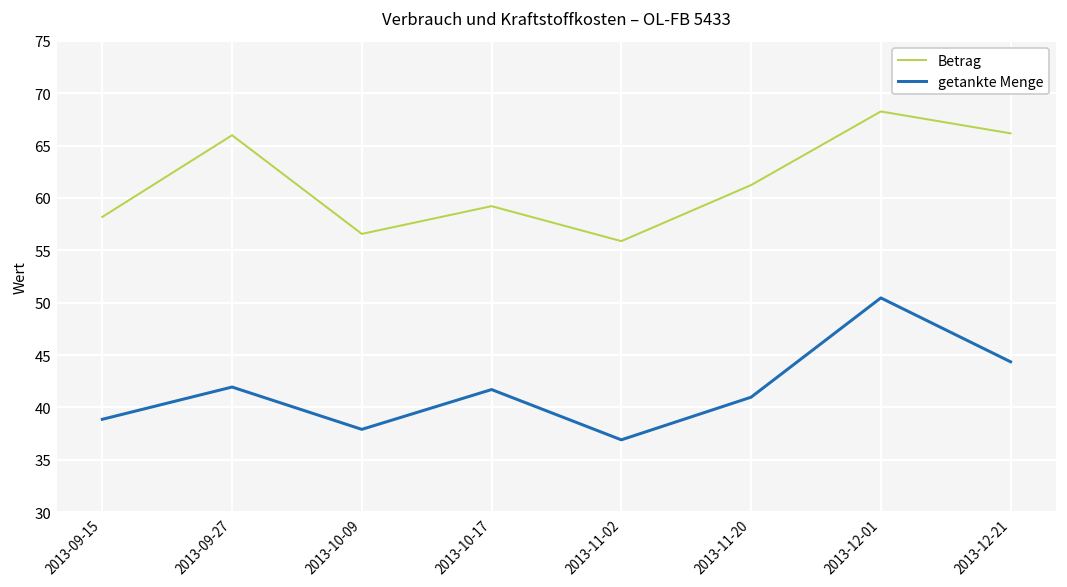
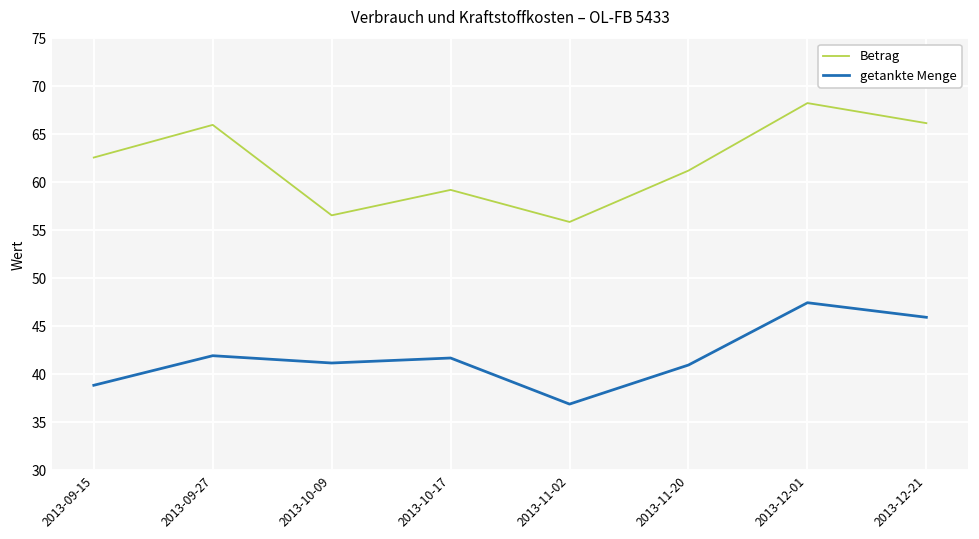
  {
    "Betrag": {
-     "2013-09-15": 58,
+     "2013-09-15": 63,
      "2013-09-27": 66,
      "2013-10-09": 57,
      "2013-10-17": 59,
      "2013-11-02": 56,
      "2013-11-20": 61,
      "2013-12-01": 68,
      "2013-12-21": 66
    },
    "getankte Menge": {
      "2013-09-15": 39,
      "2013-09-27": 42,
-     "2013-10-09": 38,
+     "2013-10-09": 41,
      "2013-10-17": 42,
      "2013-11-02": 37,
      "2013-11-20": 41,
-     "2013-12-01": 50,
-     "2013-12-21": 44
+     "2013-12-01": 47,
+     "2013-12-21": 46
    }
  }
